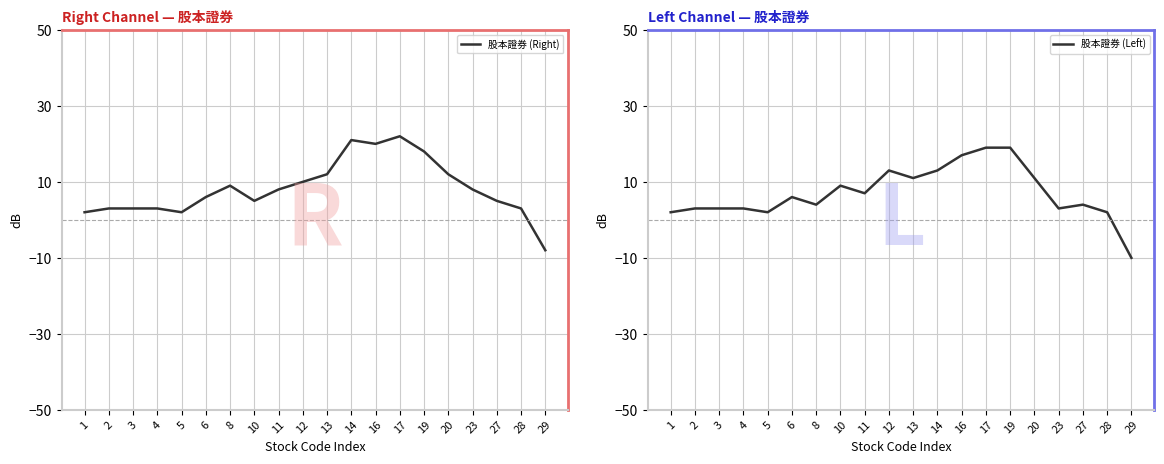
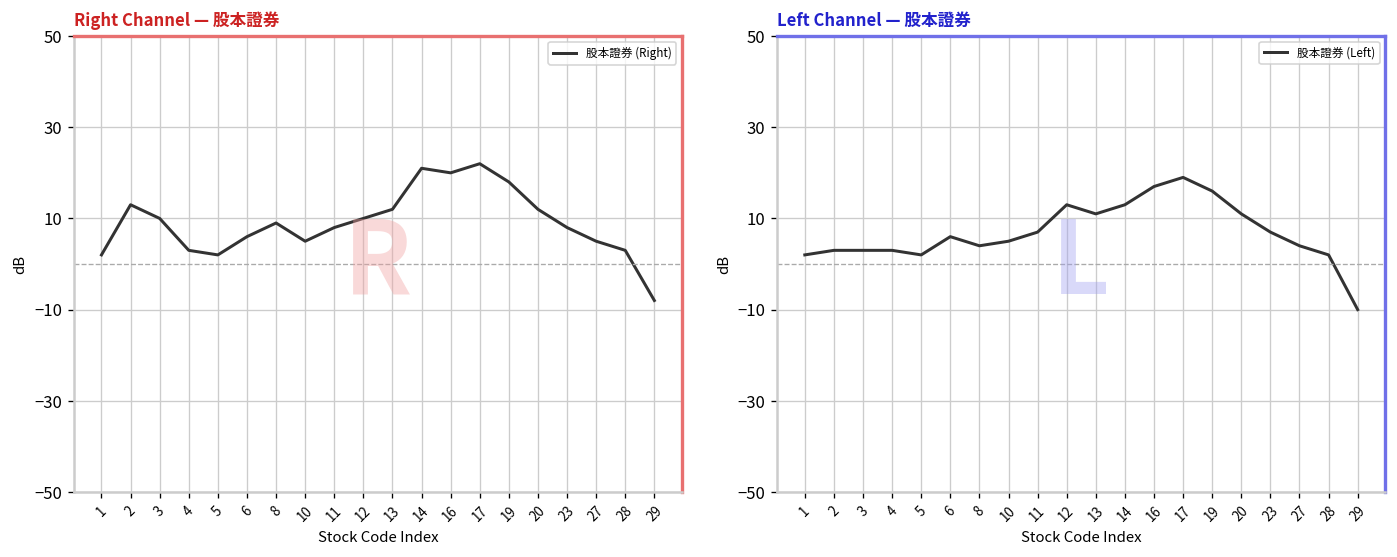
  {
    "Right Channel — 股本證券": {
      "1": 2,
-     "2": 3,
-     "3": 3,
+     "2": 13,
+     "3": 10,
      "4": 3,
      "5": 2,
      "6": 6,
      "8": 9,
      "10": 5,
      "11": 8,
      "12": 10,
      "13": 12,
      "14": 21,
      "16": 20,
      "17": 22,
      "19": 18,
      "20": 12,
      "23": 8,
      "27": 5,
      "28": 3,
      "29": -8
    },
    "Left Channel — 股本證券": {
      "1": 2,
      "2": 3,
      "3": 3,
      "4": 3,
      "5": 2,
      "6": 6,
      "8": 4,
-     "10": 9,
+     "10": 5,
      "11": 7,
      "12": 13,
      "13": 11,
      "14": 13,
      "16": 17,
      "17": 19,
-     "19": 19,
+     "19": 16,
      "20": 11,
-     "23": 3,
+     "23": 7,
      "27": 4,
      "28": 2,
      "29": -10
    }
  }
